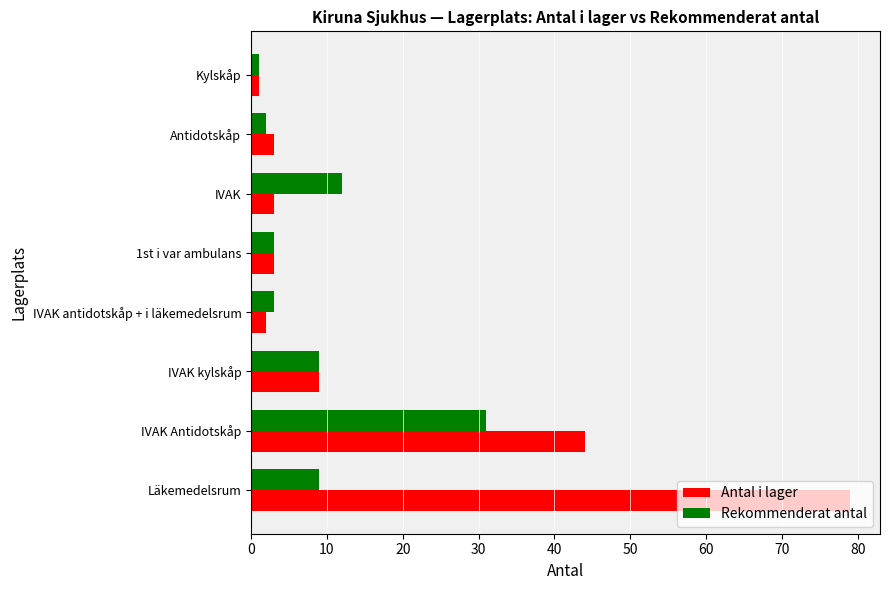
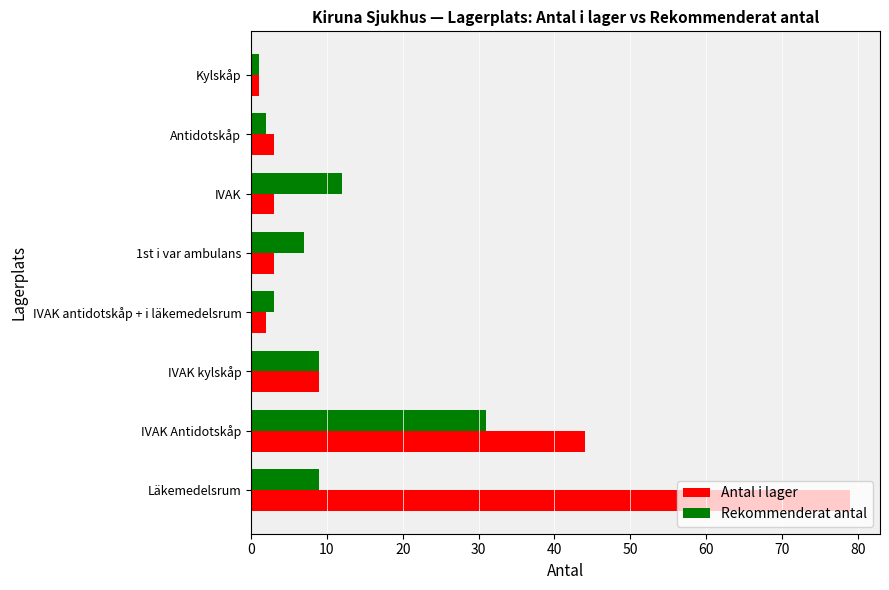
  {
    "Antal i lager": {
      "Kylskåp": 1,
      "Antidotskåp": 3,
      "IVAK": 3,
      "1st i var ambulans": 3,
      "IVAK antidotskåp + i läkemedelsrum": 2,
      "IVAK kylskåp": 9,
      "IVAK Antidotskåp": 44
    },
    "Rekommenderat antal": {
      "Kylskåp": 1,
      "Antidotskåp": 2,
      "IVAK": 12,
-     "1st i var ambulans": 3,
+     "1st i var ambulans": 7,
      "IVAK antidotskåp + i läkemedelsrum": 3,
      "IVAK kylskåp": 9,
      "IVAK Antidotskåp": 31,
      "Läkemedelsrum": 9
    }
  }
